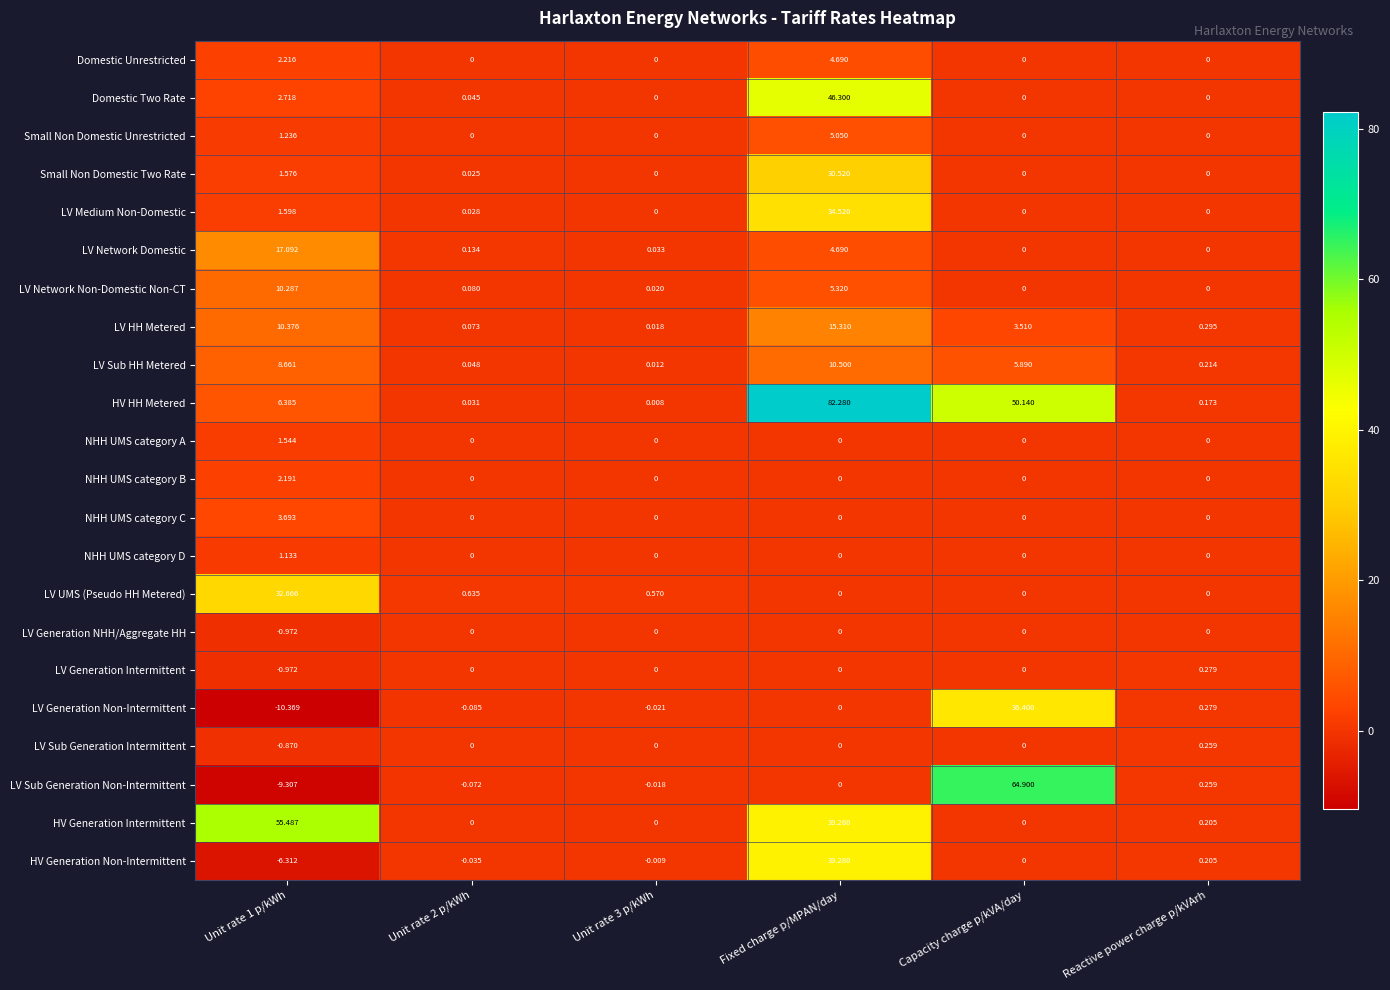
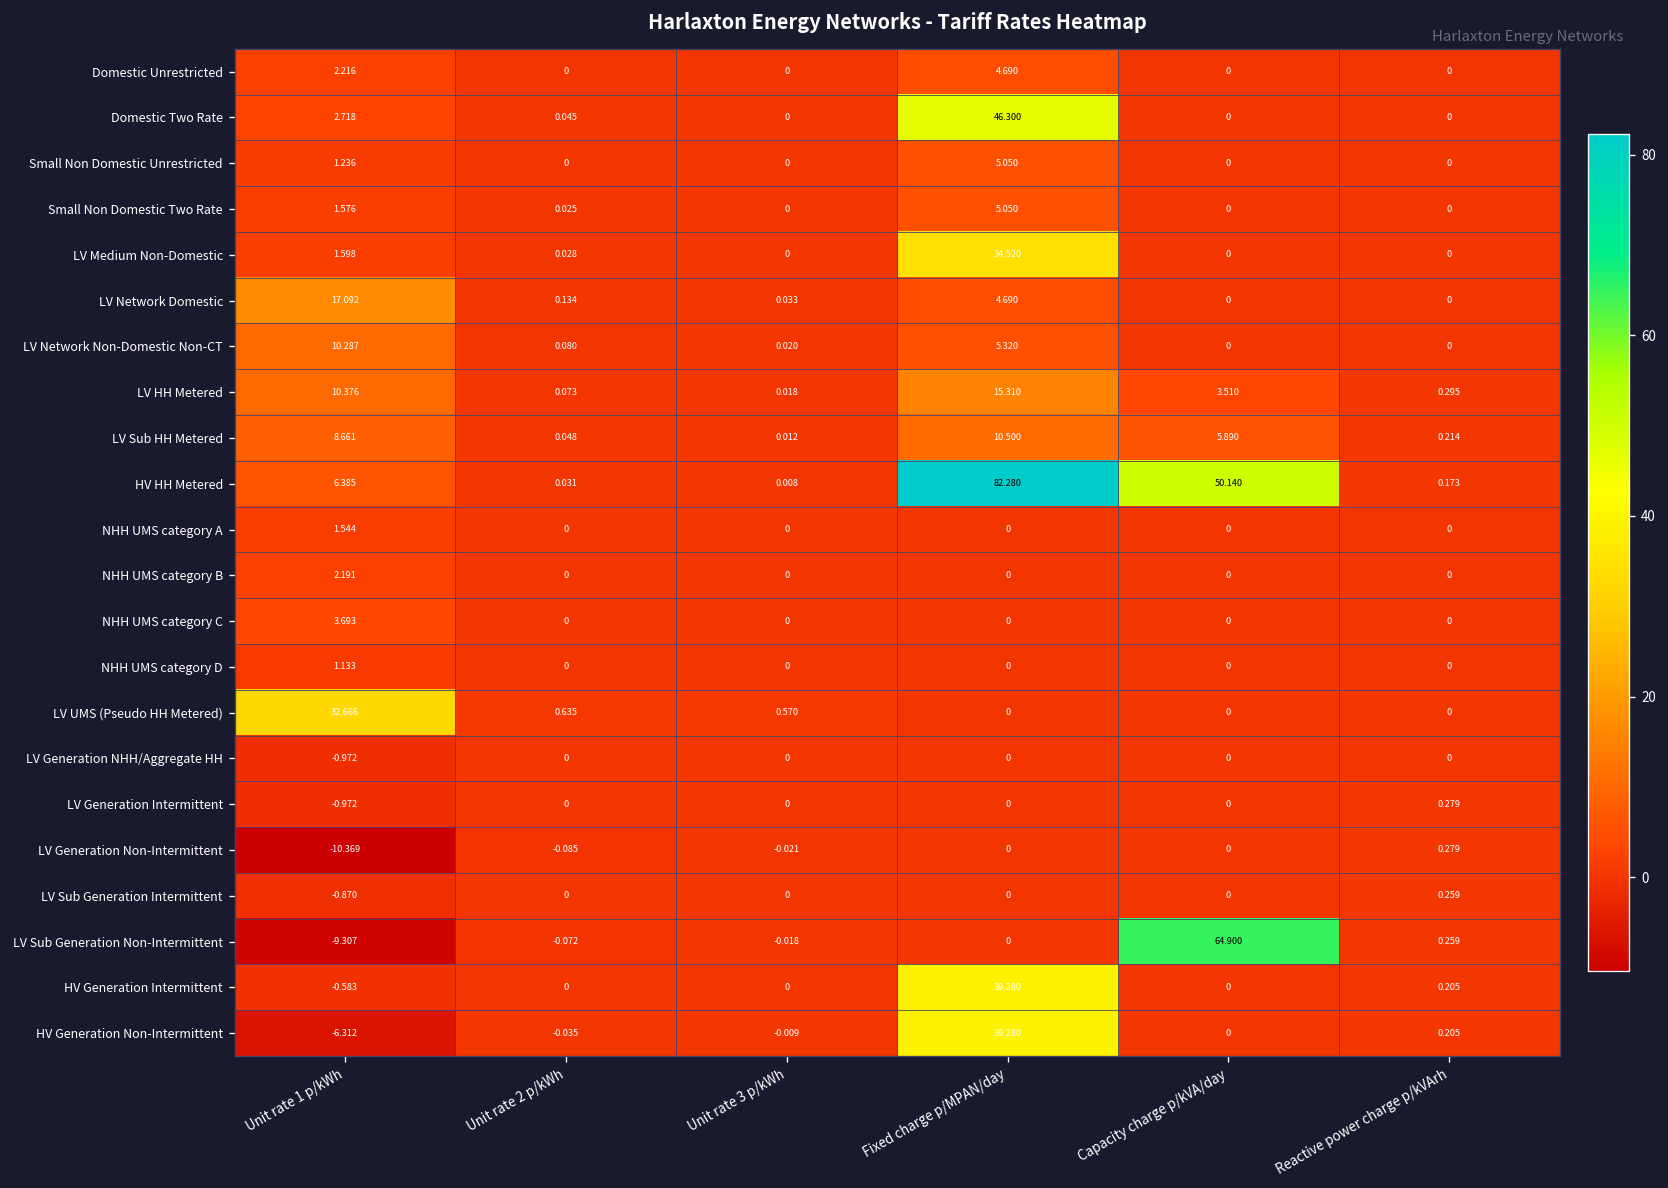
  {
    "Domestic Unrestricted": {
      "Unit rate 1 p/kWh": 2.216,
      "Unit rate 2 p/kWh": 0,
      "Unit rate 3 p/kWh": 0,
      "Fixed charge p/MPAN/day": 4.690,
      "Capacity charge p/kVA/day": 0,
      "Reactive power charge p/kVArh": 0
    },
    "Domestic Two Rate": {
      "Unit rate 1 p/kWh": 2.718,
      "Unit rate 2 p/kWh": 0.045,
      "Unit rate 3 p/kWh": 0,
      "Fixed charge p/MPAN/day": 46.300,
      "Capacity charge p/kVA/day": 0,
      "Reactive power charge p/kVArh": 0
    },
    "Small Non Domestic Unrestricted": {
      "Unit rate 1 p/kWh": 1.236,
      "Unit rate 2 p/kWh": 0,
      "Unit rate 3 p/kWh": 0,
      "Fixed charge p/MPAN/day": 5.050,
      "Capacity charge p/kVA/day": 0,
      "Reactive power charge p/kVArh": 0
    },
    "Small Non Domestic Two Rate": {
      "Unit rate 1 p/kWh": 1.576,
      "Unit rate 2 p/kWh": 0.025,
      "Unit rate 3 p/kWh": 0,
-     "Fixed charge p/MPAN/day": 30.520,
+     "Fixed charge p/MPAN/day": 5.050,
      "Capacity charge p/kVA/day": 0,
      "Reactive power charge p/kVArh": 0
    },
    "LV Medium Non-Domestic": {
      "Unit rate 1 p/kWh": 1.598,
      "Unit rate 2 p/kWh": 0.028,
      "Unit rate 3 p/kWh": 0,
      "Fixed charge p/MPAN/day": 34.520,
      "Capacity charge p/kVA/day": 0,
      "Reactive power charge p/kVArh": 0
    },
    "LV Network Domestic": {
      "Unit rate 1 p/kWh": 17.092,
      "Unit rate 2 p/kWh": 0.134,
      "Unit rate 3 p/kWh": 0.033,
      "Fixed charge p/MPAN/day": 4.690,
      "Capacity charge p/kVA/day": 0,
      "Reactive power charge p/kVArh": 0
    },
    "LV Network Non-Domestic Non-CT": {
      "Unit rate 1 p/kWh": 10.287,
      "Unit rate 2 p/kWh": 0.080,
      "Unit rate 3 p/kWh": 0.020,
      "Fixed charge p/MPAN/day": 5.320,
      "Capacity charge p/kVA/day": 0,
      "Reactive power charge p/kVArh": 0
    },
    "LV HH Metered": {
      "Unit rate 1 p/kWh": 10.376,
      "Unit rate 2 p/kWh": 0.073,
      "Unit rate 3 p/kWh": 0.018,
      "Fixed charge p/MPAN/day": 15.310,
      "Capacity charge p/kVA/day": 3.510,
      "Reactive power charge p/kVArh": 0.295
    },
    "LV Sub HH Metered": {
      "Unit rate 1 p/kWh": 8.661,
      "Unit rate 2 p/kWh": 0.048,
      "Unit rate 3 p/kWh": 0.012,
      "Fixed charge p/MPAN/day": 10.500,
      "Capacity charge p/kVA/day": 5.890,
      "Reactive power charge p/kVArh": 0.214
    },
    "HV HH Metered": {
      "Unit rate 1 p/kWh": 6.385,
      "Unit rate 2 p/kWh": 0.031,
      "Unit rate 3 p/kWh": 0.008,
      "Fixed charge p/MPAN/day": 82.280,
      "Capacity charge p/kVA/day": 50.140,
      "Reactive power charge p/kVArh": 0.173
    },
    "NHH UMS category A": {
      "Unit rate 1 p/kWh": 1.544,
      "Unit rate 2 p/kWh": 0,
      "Unit rate 3 p/kWh": 0,
      "Fixed charge p/MPAN/day": 0,
      "Capacity charge p/kVA/day": 0,
      "Reactive power charge p/kVArh": 0
    },
    "NHH UMS category B": {
      "Unit rate 1 p/kWh": 2.191,
      "Unit rate 2 p/kWh": 0,
      "Unit rate 3 p/kWh": 0,
      "Fixed charge p/MPAN/day": 0,
      "Capacity charge p/kVA/day": 0,
      "Reactive power charge p/kVArh": 0
    },
    "NHH UMS category C": {
      "Unit rate 1 p/kWh": 3.693,
      "Unit rate 2 p/kWh": 0,
      "Unit rate 3 p/kWh": 0,
      "Fixed charge p/MPAN/day": 0,
      "Capacity charge p/kVA/day": 0,
      "Reactive power charge p/kVArh": 0
    },
    "NHH UMS category D": {
      "Unit rate 1 p/kWh": 1.133,
      "Unit rate 2 p/kWh": 0,
      "Unit rate 3 p/kWh": 0,
      "Fixed charge p/MPAN/day": 0,
      "Capacity charge p/kVA/day": 0,
      "Reactive power charge p/kVArh": 0
    },
    "LV UMS (Pseudo HH Metered)": {
      "Unit rate 1 p/kWh": 32.666,
      "Unit rate 2 p/kWh": 0.635,
      "Unit rate 3 p/kWh": 0.570,
      "Fixed charge p/MPAN/day": 0,
      "Capacity charge p/kVA/day": 0,
      "Reactive power charge p/kVArh": 0
    },
    "LV Generation NHH/Aggregate HH": {
      "Unit rate 1 p/kWh": -0.972,
      "Unit rate 2 p/kWh": 0,
      "Unit rate 3 p/kWh": 0,
      "Fixed charge p/MPAN/day": 0,
      "Capacity charge p/kVA/day": 0,
      "Reactive power charge p/kVArh": 0
    },
    "LV Generation Intermittent": {
      "Unit rate 1 p/kWh": -0.972,
      "Unit rate 2 p/kWh": 0,
      "Unit rate 3 p/kWh": 0,
      "Fixed charge p/MPAN/day": 0,
      "Capacity charge p/kVA/day": 0,
      "Reactive power charge p/kVArh": 0.279
    },
    "LV Generation Non-Intermittent": {
      "Unit rate 1 p/kWh": -10.369,
      "Unit rate 2 p/kWh": -0.085,
      "Unit rate 3 p/kWh": -0.021,
      "Fixed charge p/MPAN/day": 0,
-     "Capacity charge p/kVA/day": 36.400,
+     "Capacity charge p/kVA/day": 0,
      "Reactive power charge p/kVArh": 0.279
    },
    "LV Sub Generation Intermittent": {
      "Unit rate 1 p/kWh": -0.870,
      "Unit rate 2 p/kWh": 0,
      "Unit rate 3 p/kWh": 0,
      "Fixed charge p/MPAN/day": 0,
      "Capacity charge p/kVA/day": 0,
      "Reactive power charge p/kVArh": 0.259
    },
    "LV Sub Generation Non-Intermittent": {
      "Unit rate 1 p/kWh": -9.307,
      "Unit rate 2 p/kWh": -0.072,
      "Unit rate 3 p/kWh": -0.018,
      "Fixed charge p/MPAN/day": 0,
      "Capacity charge p/kVA/day": 64.900,
      "Reactive power charge p/kVArh": 0.259
    },
    "HV Generation Intermittent": {
-     "Unit rate 1 p/kWh": 55.487,
+     "Unit rate 1 p/kWh": -0.583,
      "Unit rate 2 p/kWh": 0,
      "Unit rate 3 p/kWh": 0,
      "Fixed charge p/MPAN/day": 39.280,
      "Capacity charge p/kVA/day": 0,
      "Reactive power charge p/kVArh": 0.205
    },
    "HV Generation Non-Intermittent": {
      "Unit rate 1 p/kWh": -6.312,
      "Unit rate 2 p/kWh": -0.035,
      "Unit rate 3 p/kWh": -0.009,
      "Fixed charge p/MPAN/day": 39.280,
      "Capacity charge p/kVA/day": 0,
      "Reactive power charge p/kVArh": 0.205
    }
  }
